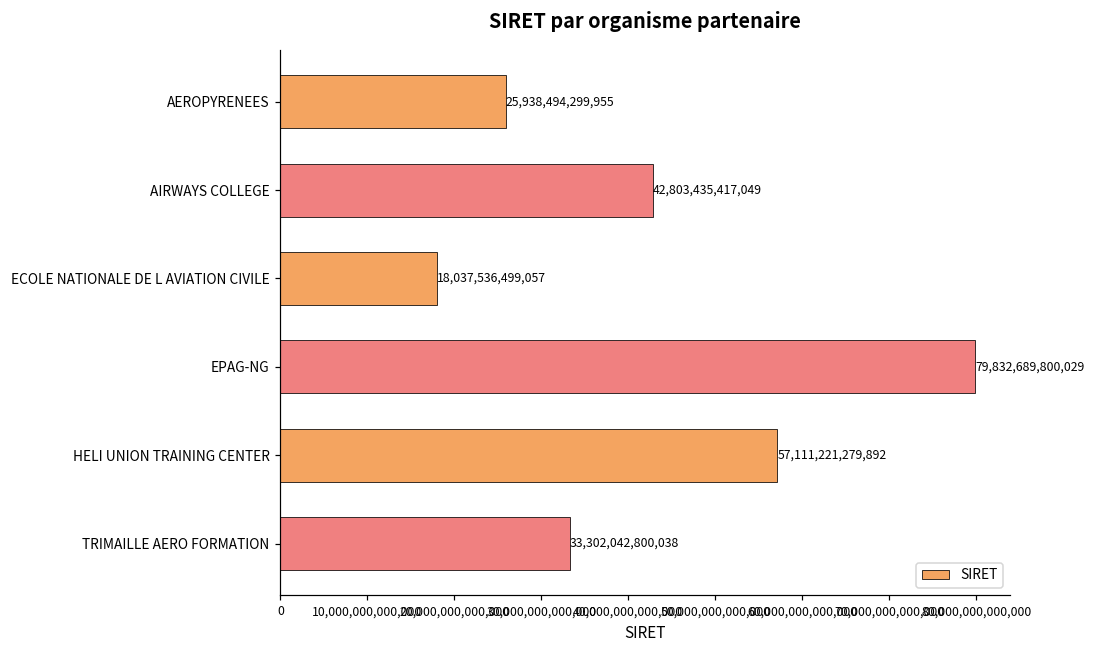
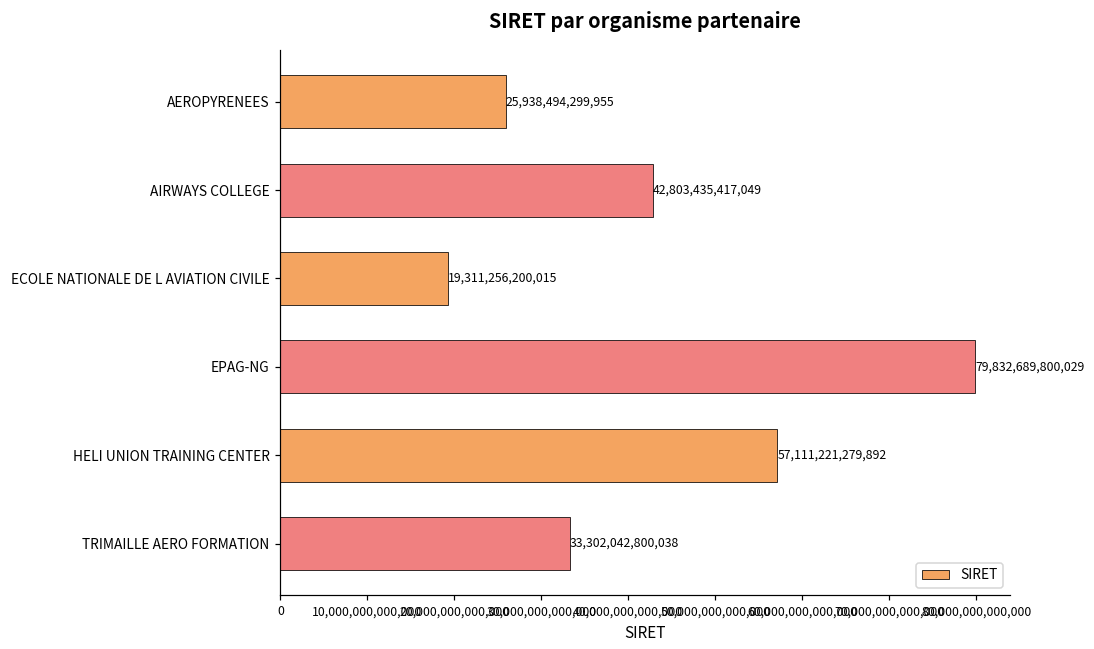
  {
    "AEROPYRENEES": "25,938,494,299,955",
    "AIRWAYS COLLEGE": "42,803,435,417,049",
-   "ECOLE NATIONALE DE L AVIATION CIVILE": "18,037,536,499,057",
+   "ECOLE NATIONALE DE L AVIATION CIVILE": "19,311,256,200,015",
    "EPAG-NG": "79,832,689,800,029",
    "HELI UNION TRAINING CENTER": "57,111,221,279,892",
    "TRIMAILLE AERO FORMATION": "33,302,042,800,038"
  }
